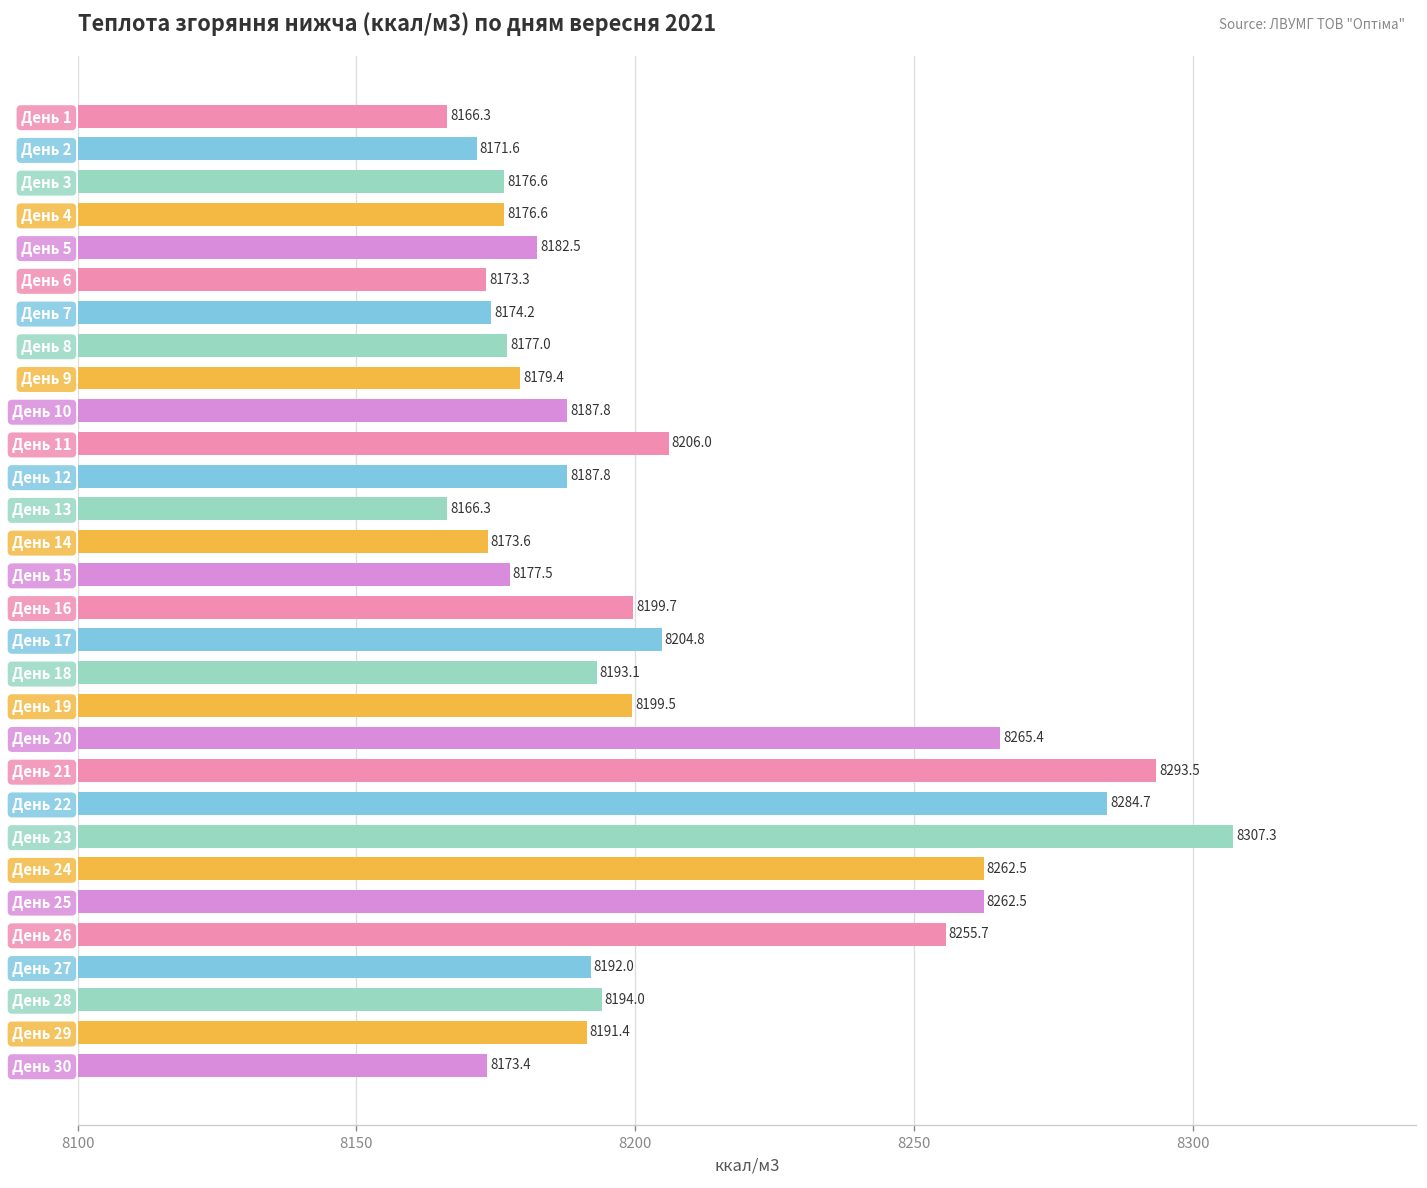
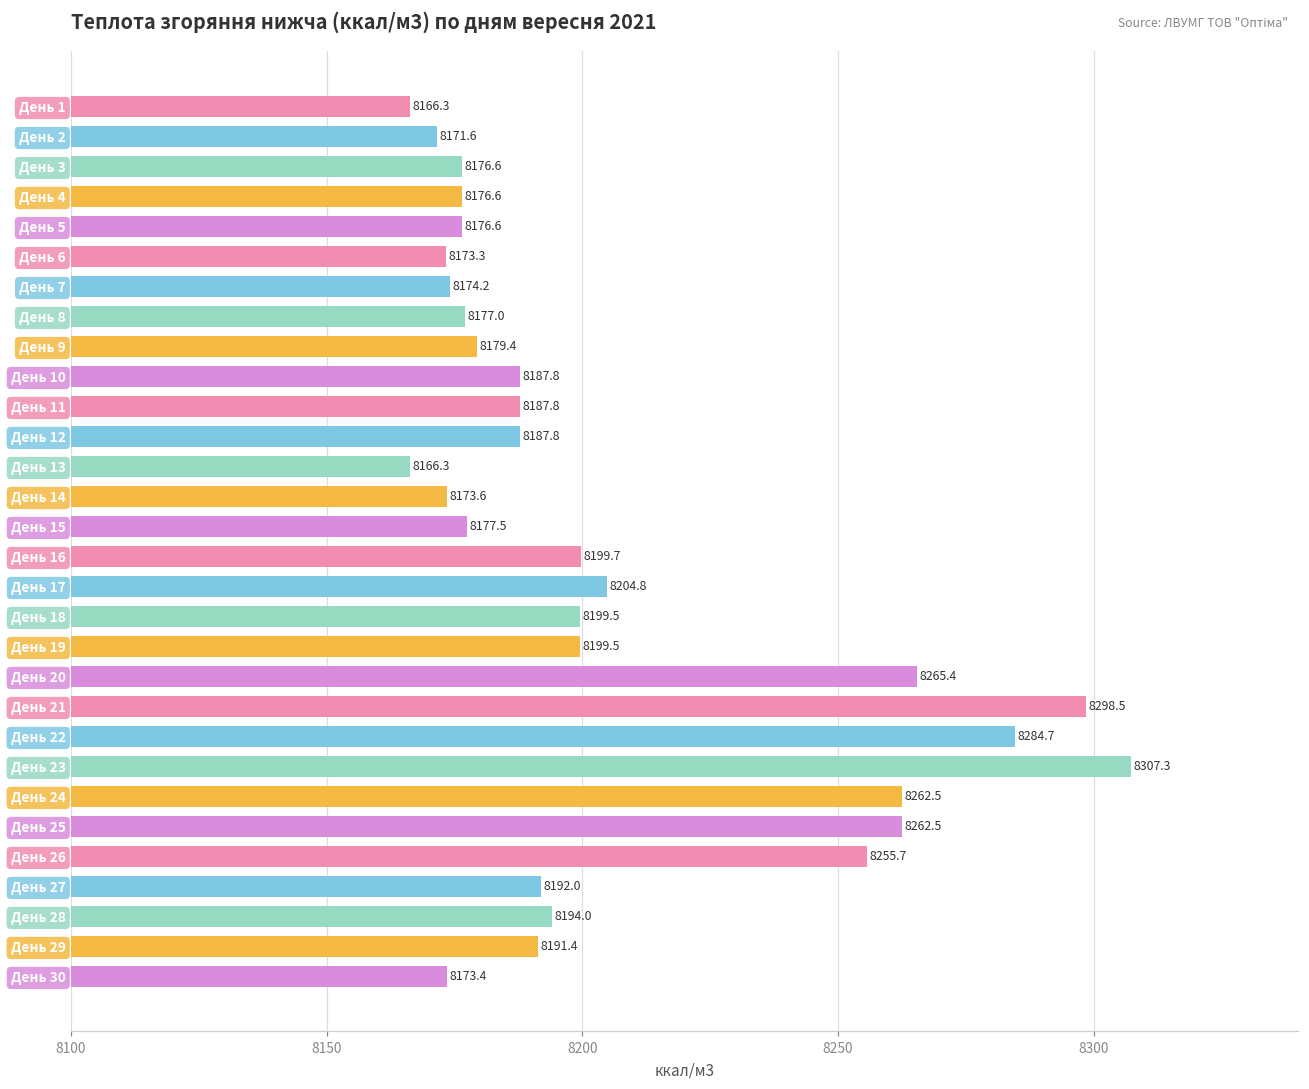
  {
    "День 1": 8166.3,
    "День 2": 8171.6,
    "День 3": 8176.6,
    "День 4": 8176.6,
-   "День 5": 8182.5,
+   "День 5": 8176.6,
    "День 6": 8173.3,
    "День 7": 8174.2,
    "День 8": 8177.0,
    "День 9": 8179.4,
    "День 10": 8187.8,
-   "День 11": 8206.0,
+   "День 11": 8187.8,
    "День 12": 8187.8,
    "День 13": 8166.3,
    "День 14": 8173.6,
    "День 15": 8177.5,
    "День 16": 8199.7,
    "День 17": 8204.8,
-   "День 18": 8193.1,
+   "День 18": 8199.5,
    "День 19": 8199.5,
    "День 20": 8265.4,
-   "День 21": 8293.5,
+   "День 21": 8298.5,
    "День 22": 8284.7,
    "День 23": 8307.3,
    "День 24": 8262.5,
    "День 25": 8262.5,
    "День 26": 8255.7,
    "День 27": 8192.0,
    "День 28": 8194.0,
    "День 29": 8191.4,
    "День 30": 8173.4
  }
